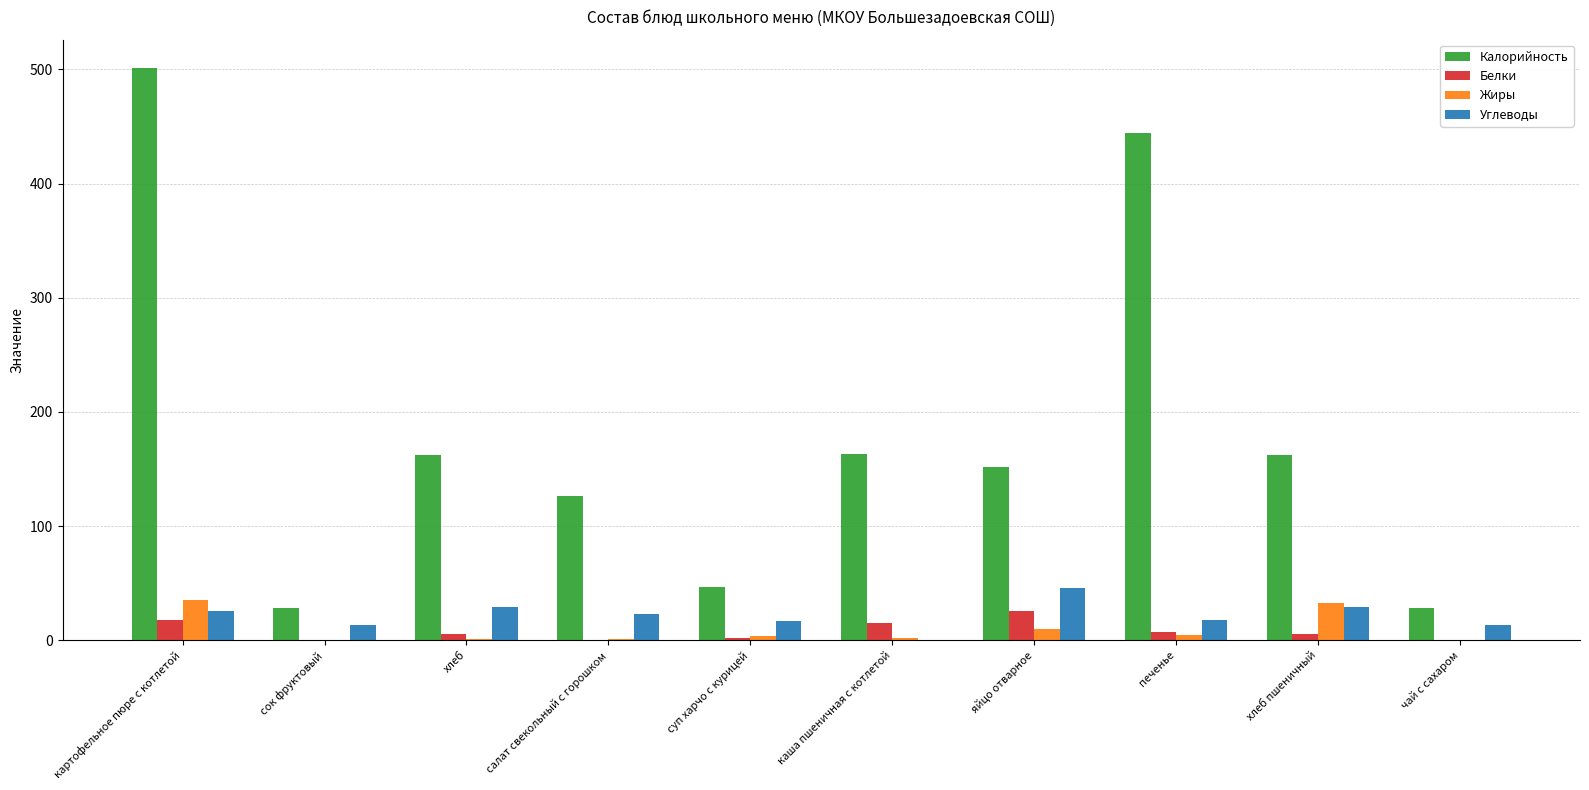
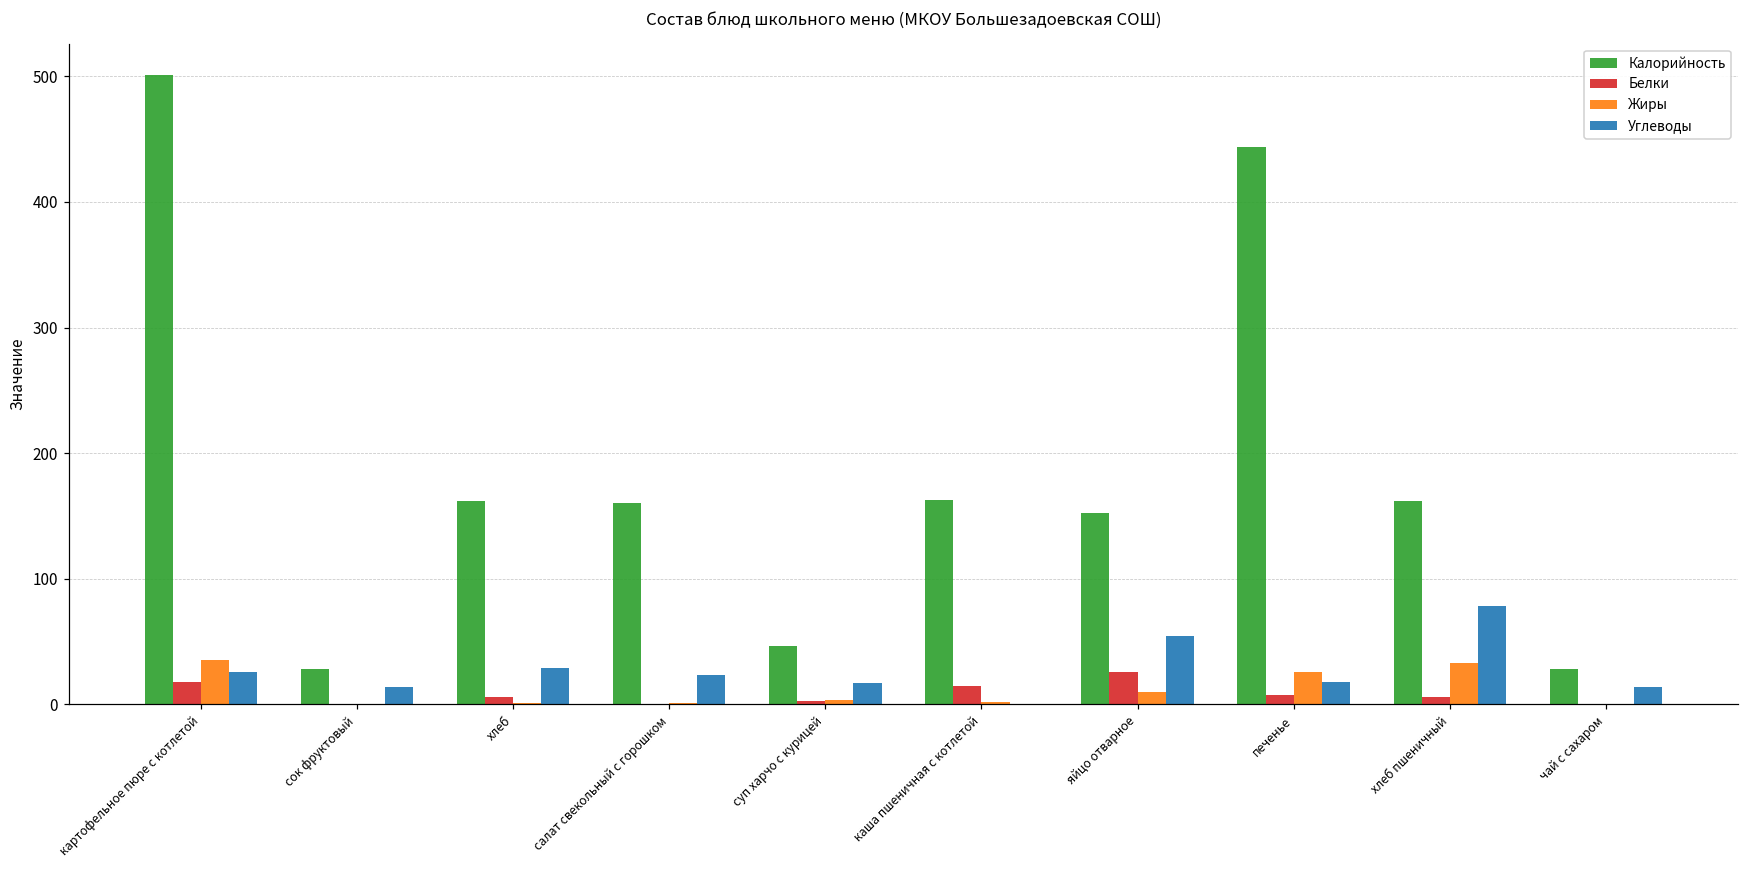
  {
    "Калорийность": {
      "картофельное пюре с котлетой": 501,
      "сок фруктовый": 28,
      "хлеб": 162,
-     "салат свекольный с горошком": 126,
+     "салат свекольный с горошком": 160,
      "суп харчо с курицей": 47,
      "каша пшеничная с котлетой": 163,
      "яйцо отварное": 152,
      "печенье": 444,
      "хлеб пшеничный": 162,
      "чай с сахаром": 28
    },
    "Белки": {
      "картофельное пюре с котлетой": 18,
      "сок фруктовый": 0,
      "хлеб": 6,
      "салат свекольный с горошком": 0,
      "суп харчо с курицей": 2,
      "каша пшеничная с котлетой": 15,
      "яйцо отварное": 26,
      "печенье": 7,
      "хлеб пшеничный": 6,
      "чай с сахаром": 0
    },
    "Жиры": {
      "картофельное пюре с котлетой": 35,
      "сок фруктовый": 0,
      "суп харчо с курицей": 3,
      "яйцо отварное": 10,
-     "печенье": 5,
+     "печенье": 26,
      "хлеб пшеничный": 33,
      "чай с сахаром": 0
    },
    "Углеводы": {
      "картофельное пюре с котлетой": 26,
      "сок фруктовый": 13,
      "хлеб": 29,
      "салат свекольный с горошком": 23,
      "суп харчо с курицей": 17,
-     "яйцо отварное": 46,
+     "яйцо отварное": 54,
      "печенье": 18,
-     "хлеб пшеничный": 29,
+     "хлеб пшеничный": 78,
      "чай с сахаром": 13
    }
  }
